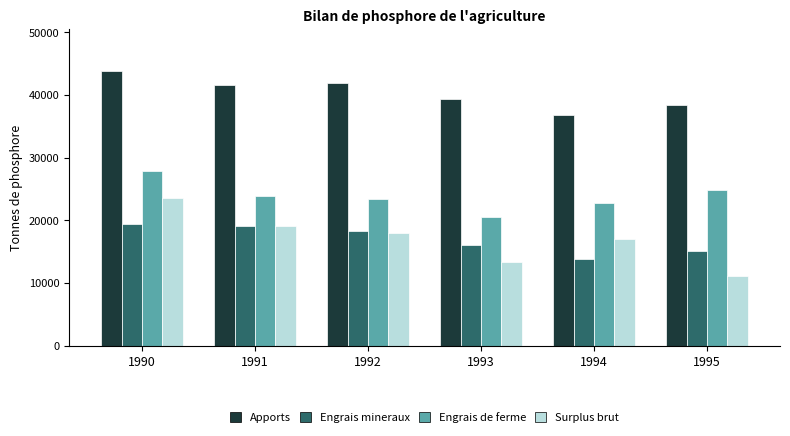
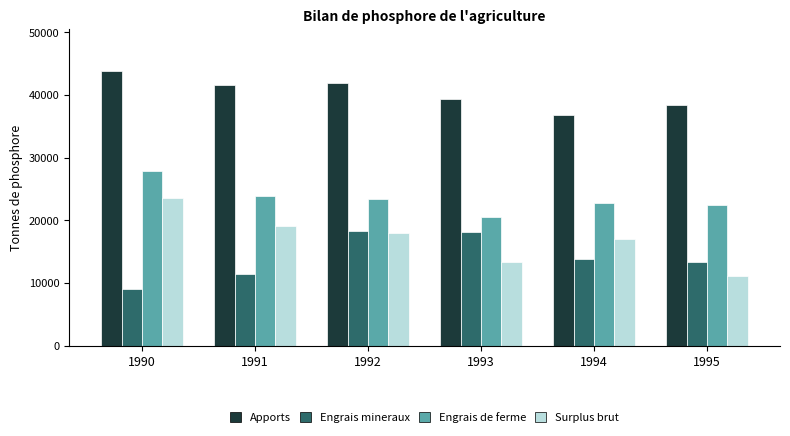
  {
    "Apports": {
      "1990": 44000,
      "1991": 42000,
      "1992": 42000,
      "1993": 39000,
      "1994": 37000,
      "1995": 38000
    },
    "Engrais mineraux": {
-     "1990": 19000,
-     "1991": 19000,
+     "1990": 9000,
+     "1991": 12000,
      "1992": 18000,
-     "1993": 16000,
+     "1993": 18000,
      "1994": 14000,
-     "1995": 15000
+     "1995": 13000
    },
    "Engrais de ferme": {
      "1990": 28000,
      "1991": 24000,
      "1992": 23000,
      "1993": 21000,
      "1994": 23000,
-     "1995": 25000
+     "1995": 22000
    },
    "Surplus brut": {
      "1990": 24000,
      "1991": 19000,
      "1992": 18000,
      "1993": 13000,
      "1994": 17000,
      "1995": 11000
    }
  }
